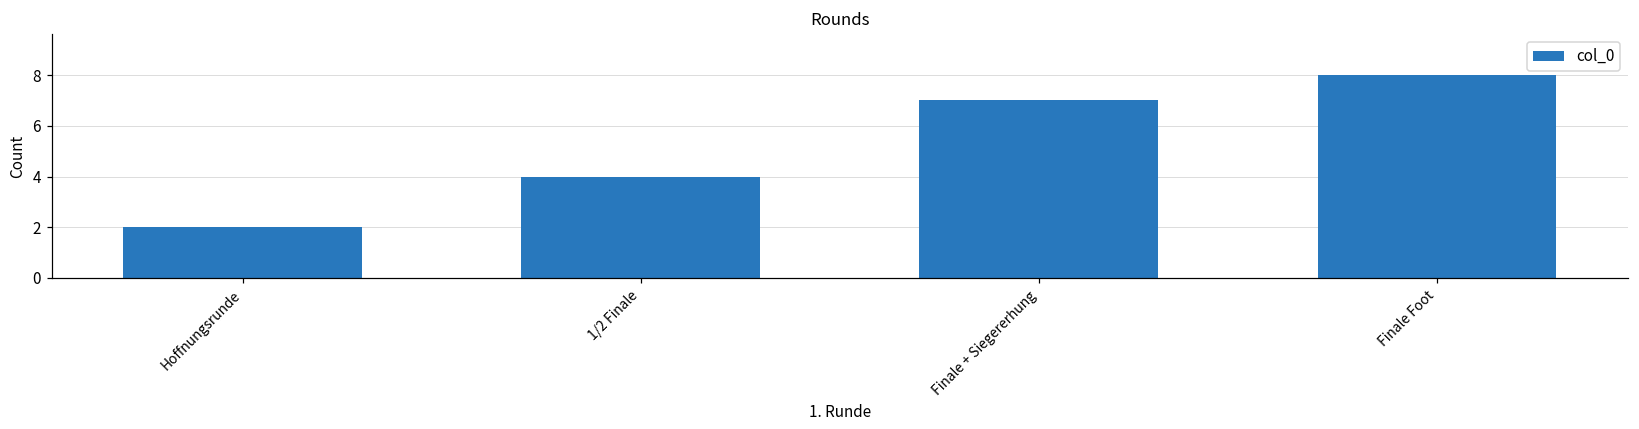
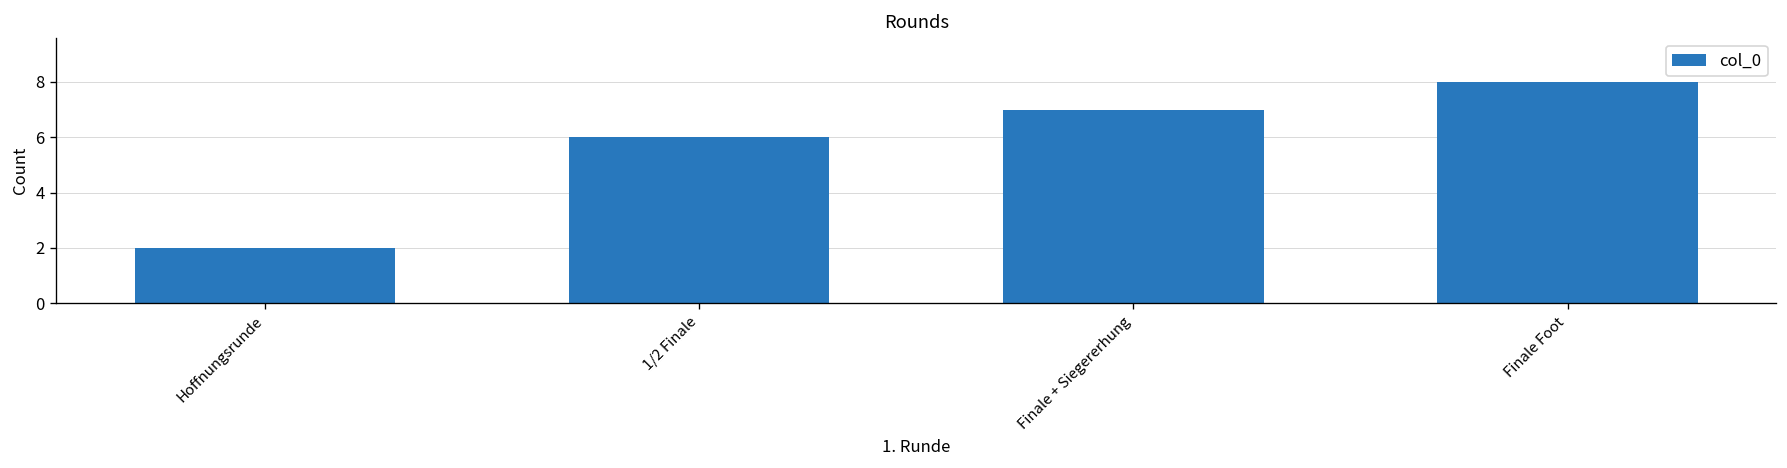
  {
    "Hoffnungsrunde": 2,
-   "1/2 Finale": 4,
+   "1/2 Finale": 6,
    "Finale + Siegererhung": 7,
    "Finale Foot": 8
  }
